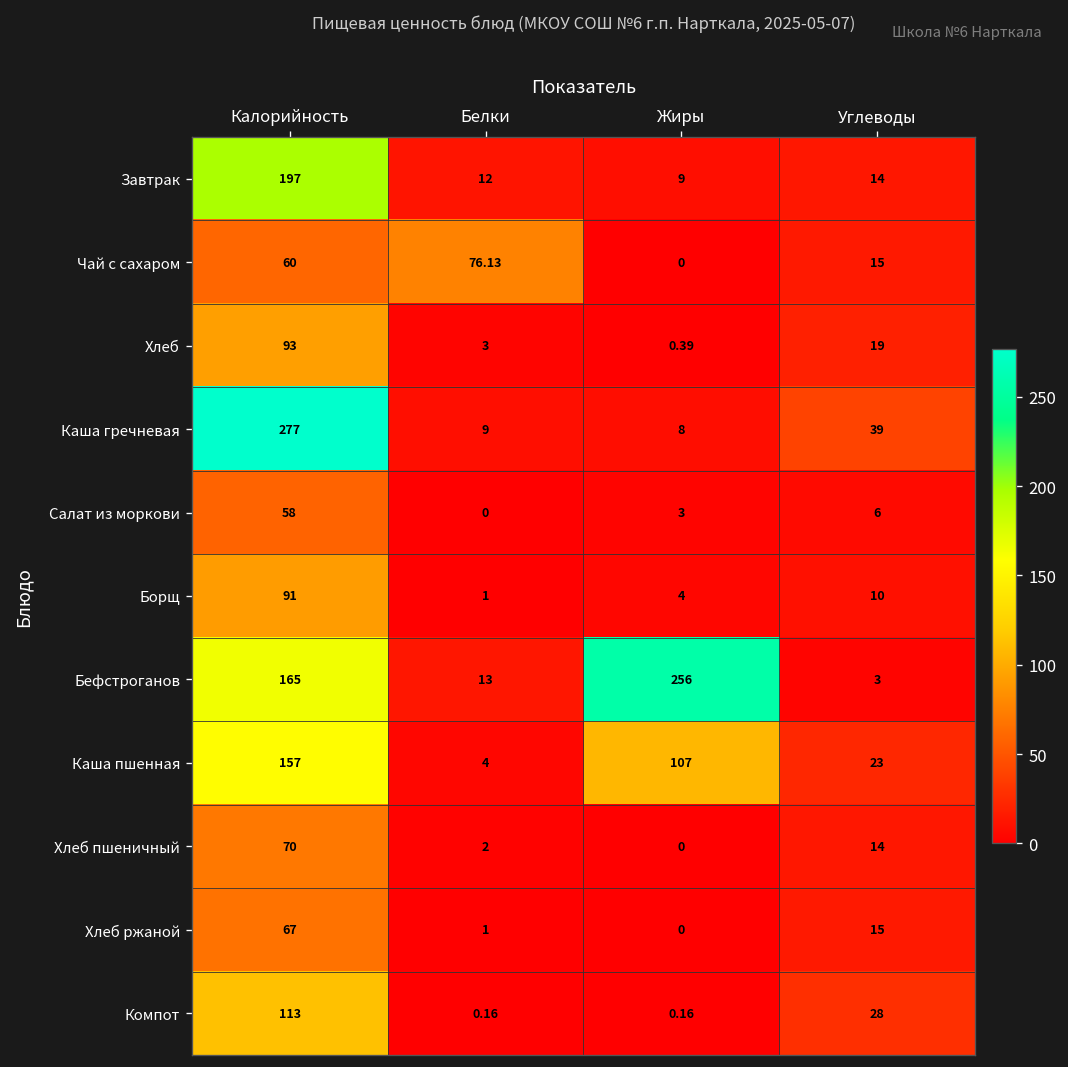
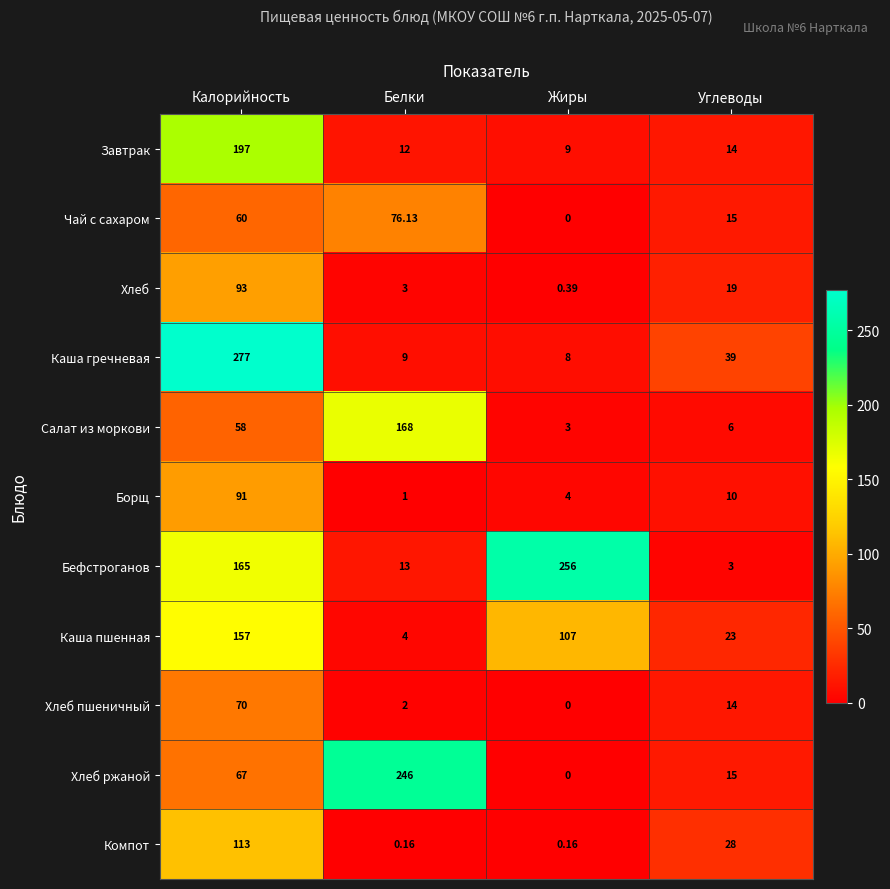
  {
    "Завтрак": {
      "Калорийность": 197,
      "Белки": 12,
      "Жиры": 9,
      "Углеводы": 14
    },
    "Чай с сахаром": {
      "Калорийность": 60,
      "Белки": 76.13,
      "Жиры": 0,
      "Углеводы": 15
    },
    "Хлеб": {
      "Калорийность": 93,
      "Белки": 3,
      "Жиры": 0.39,
      "Углеводы": 19
    },
    "Каша гречневая": {
      "Калорийность": 277,
      "Белки": 9,
      "Жиры": 8,
      "Углеводы": 39
    },
    "Салат из моркови": {
      "Калорийность": 58,
-     "Белки": 0,
+     "Белки": 168,
      "Жиры": 3,
      "Углеводы": 6
    },
    "Борщ": {
      "Калорийность": 91,
      "Белки": 1,
      "Жиры": 4,
      "Углеводы": 10
    },
    "Бефстроганов": {
      "Калорийность": 165,
      "Белки": 13,
      "Жиры": 256,
      "Углеводы": 3
    },
    "Каша пшенная": {
      "Калорийность": 157,
      "Белки": 4,
      "Жиры": 107,
      "Углеводы": 23
    },
    "Хлеб пшеничный": {
      "Калорийность": 70,
      "Белки": 2,
      "Жиры": 0,
      "Углеводы": 14
    },
    "Хлеб ржаной": {
      "Калорийность": 67,
-     "Белки": 1,
+     "Белки": 246,
      "Жиры": 0,
      "Углеводы": 15
    },
    "Компот": {
      "Калорийность": 113,
      "Белки": 0.16,
      "Жиры": 0.16,
      "Углеводы": 28
    }
  }
